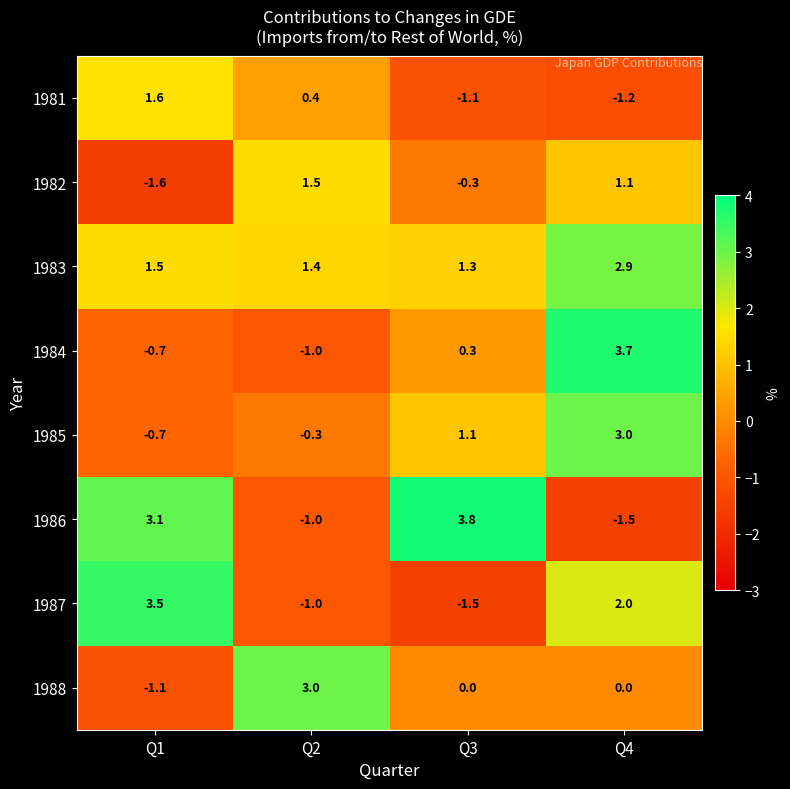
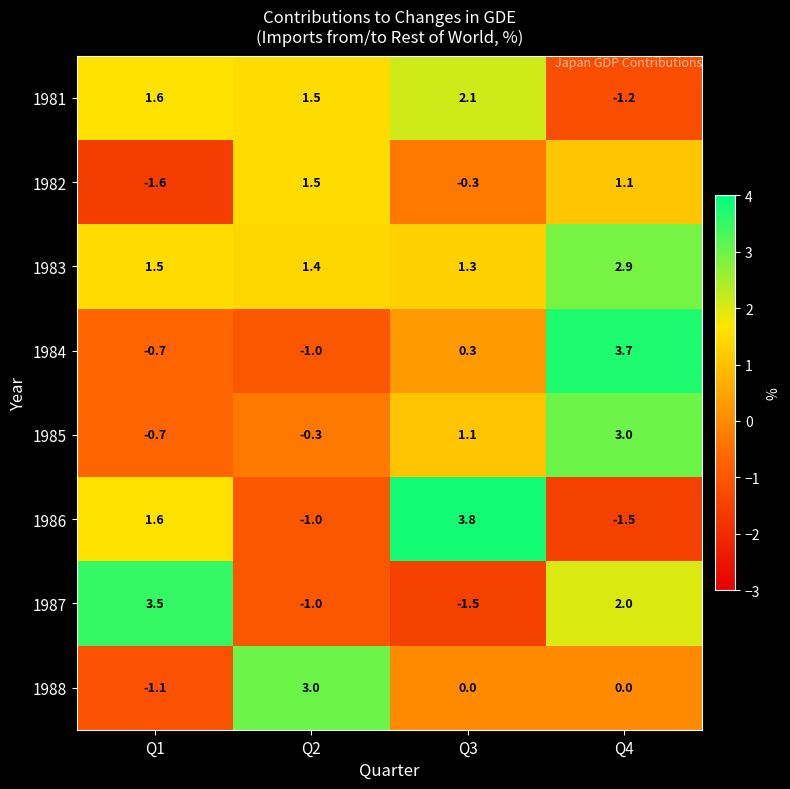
  {
    "1981": {
      "Q1": 1.6,
-     "Q2": 0.4,
-     "Q3": -1.1
+     "Q2": 1.5,
+     "Q3": 2.1
    },
    "1982": {
      "Q1": -1.6,
      "Q2": 1.5,
      "Q3": -0.3,
      "Q4": 1.1
    },
    "1983": {
      "Q1": 1.5,
      "Q2": 1.4,
      "Q3": 1.3,
      "Q4": 2.9
    },
    "1984": {
      "Q1": -0.7,
      "Q2": -1.0,
      "Q3": 0.3,
      "Q4": 3.7
    },
    "1985": {
      "Q1": -0.7,
      "Q2": -0.3,
      "Q3": 1.1,
      "Q4": 3.0
    },
    "1986": {
-     "Q1": 3.1,
+     "Q1": 1.6,
      "Q2": -1.0,
      "Q3": 3.8,
      "Q4": -1.5
    },
    "1987": {
      "Q1": 3.5,
      "Q2": -1.0,
      "Q3": -1.5,
      "Q4": 2.0
    },
    "1988": {
      "Q1": -1.1,
      "Q2": 3.0,
      "Q3": 0.0,
      "Q4": 0.0
    }
  }
